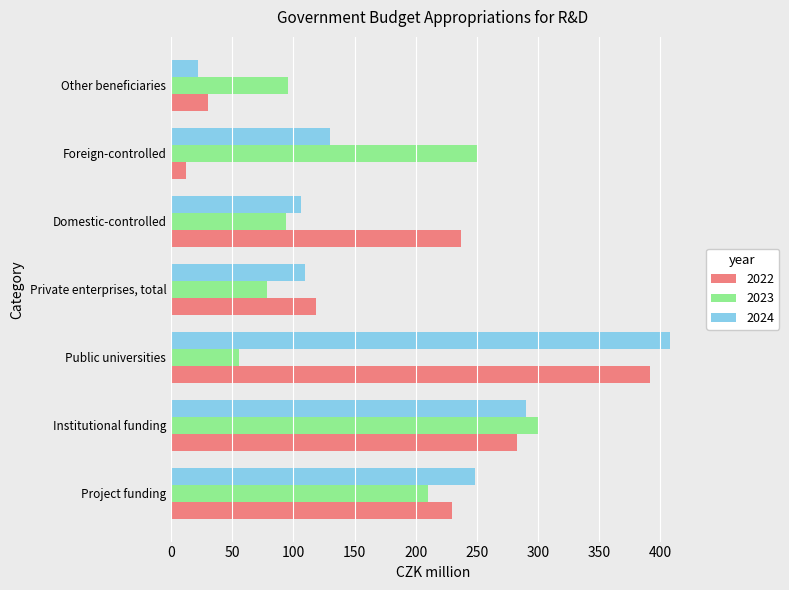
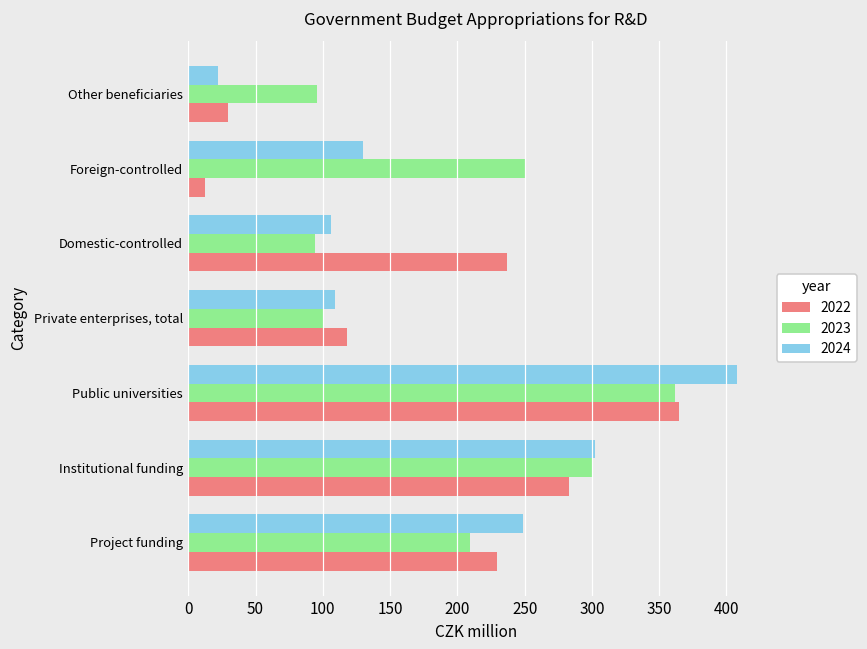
  {
    "2022": {
      "Other beneficiaries": 30,
      "Foreign-controlled": 12,
      "Domestic-controlled": 237,
      "Private enterprises, total": 118,
-     "Public universities": 391,
+     "Public universities": 364,
      "Institutional funding": 283,
      "Project funding": 230
    },
    "2023": {
      "Other beneficiaries": 95,
      "Foreign-controlled": 250,
      "Domestic-controlled": 94,
-     "Private enterprises, total": 79,
-     "Public universities": 55,
+     "Private enterprises, total": 100,
+     "Public universities": 362,
      "Institutional funding": 300,
      "Project funding": 210
    },
    "2024": {
      "Other beneficiaries": 22,
      "Foreign-controlled": 130,
      "Domestic-controlled": 106,
      "Private enterprises, total": 109,
      "Public universities": 408,
-     "Institutional funding": 290,
+     "Institutional funding": 302,
      "Project funding": 248
    }
  }
